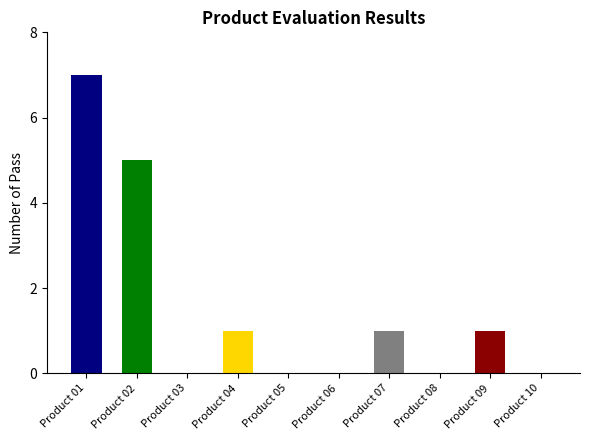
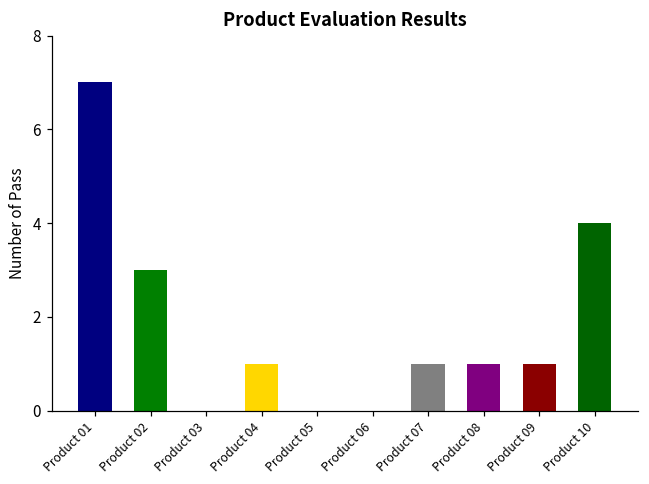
  {
    "Product 01": 7,
-   "Product 02": 5,
+   "Product 02": 3,
    "Product 03": 0,
    "Product 04": 1,
    "Product 05": 0,
    "Product 06": 0,
    "Product 07": 1,
-   "Product 08": 0,
+   "Product 08": 1,
    "Product 09": 1,
-   "Product 10": 0
+   "Product 10": 4
  }
